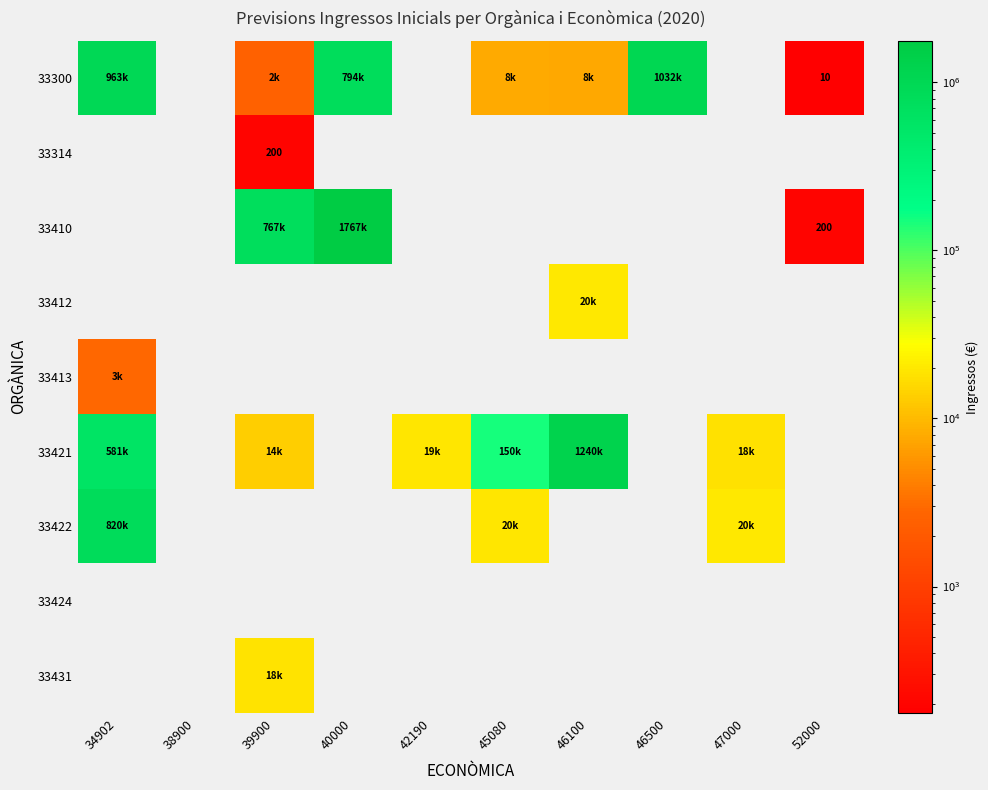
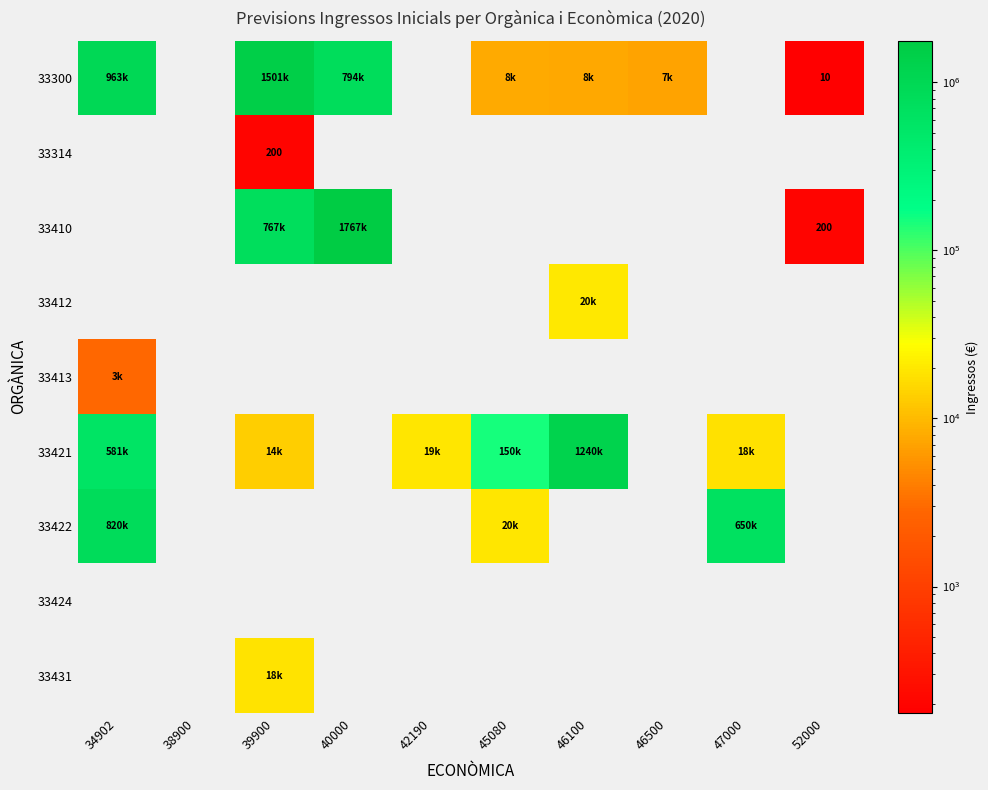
  {
    "33300": {
      "34902": "963k",
-     "39900": "2k",
+     "39900": "1501k",
      "40000": "794k",
      "45080": "8k",
      "46100": "8k",
-     "46500": "1032k",
+     "46500": "7k",
      "52000": "10"
    },
    "33314": {
      "39900": "200"
    },
    "33410": {
      "39900": "767k",
      "40000": "1767k",
      "52000": "200"
    },
    "33412": {
      "46100": "20k"
    },
    "33413": {
      "34902": "3k"
    },
    "33421": {
      "34902": "581k",
      "39900": "14k",
      "42190": "19k",
      "45080": "150k",
      "46100": "1240k",
      "47000": "18k"
    },
    "33422": {
      "34902": "820k",
      "45080": "20k",
-     "47000": "20k"
+     "47000": "650k"
    },
    "33431": {
      "39900": "18k"
    }
  }
